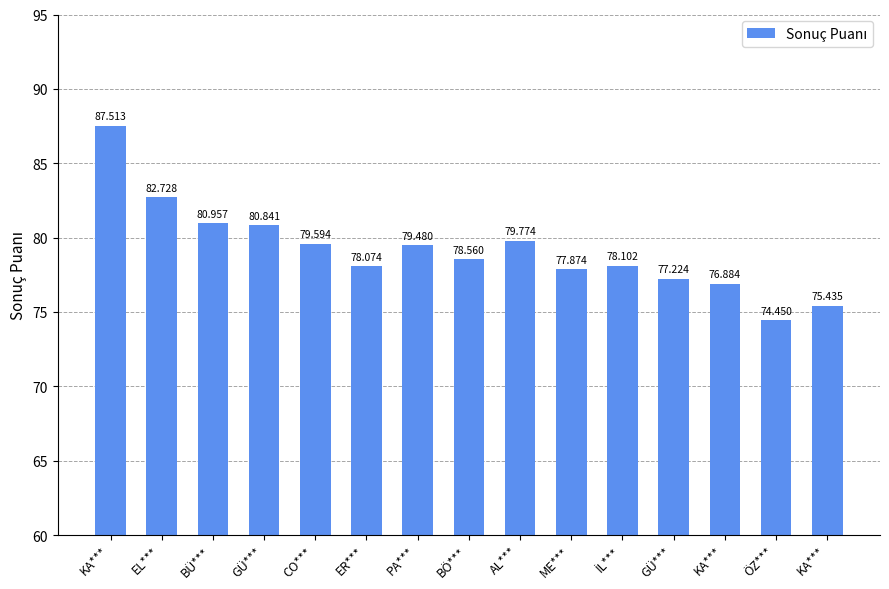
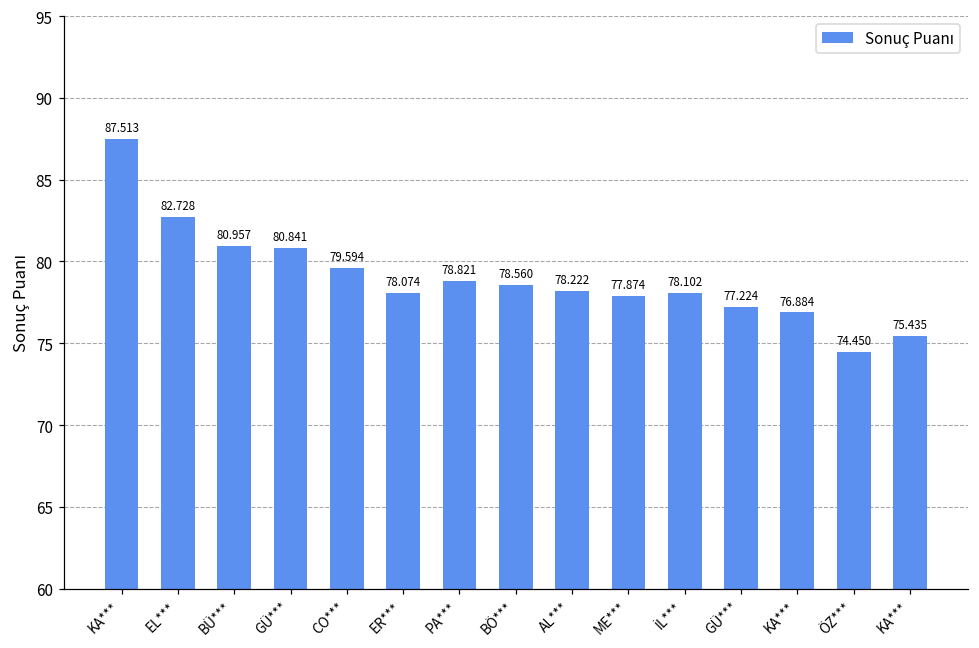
  {
    "EL***": 82.728,
    "BÜ***": 80.957,
    "CO***": 79.594,
    "ER***": 78.074,
-   "PA***": 79.480,
+   "PA***": 78.821,
    "BÖ***": 78.560,
-   "AL***": 79.774,
+   "AL***": 78.222,
    "ME***": 77.874,
    "İL***": 78.102,
    "ÖZ***": 74.450
  }
